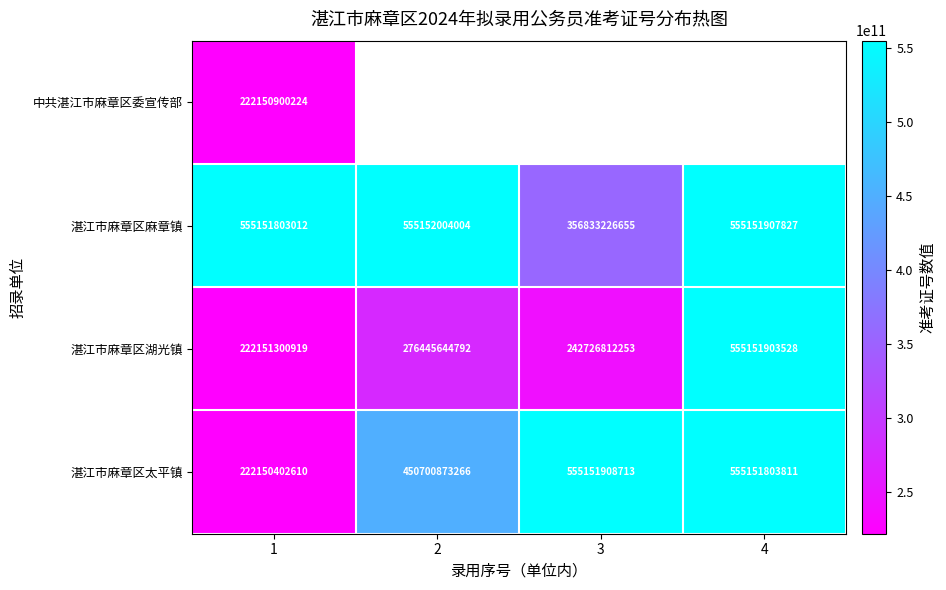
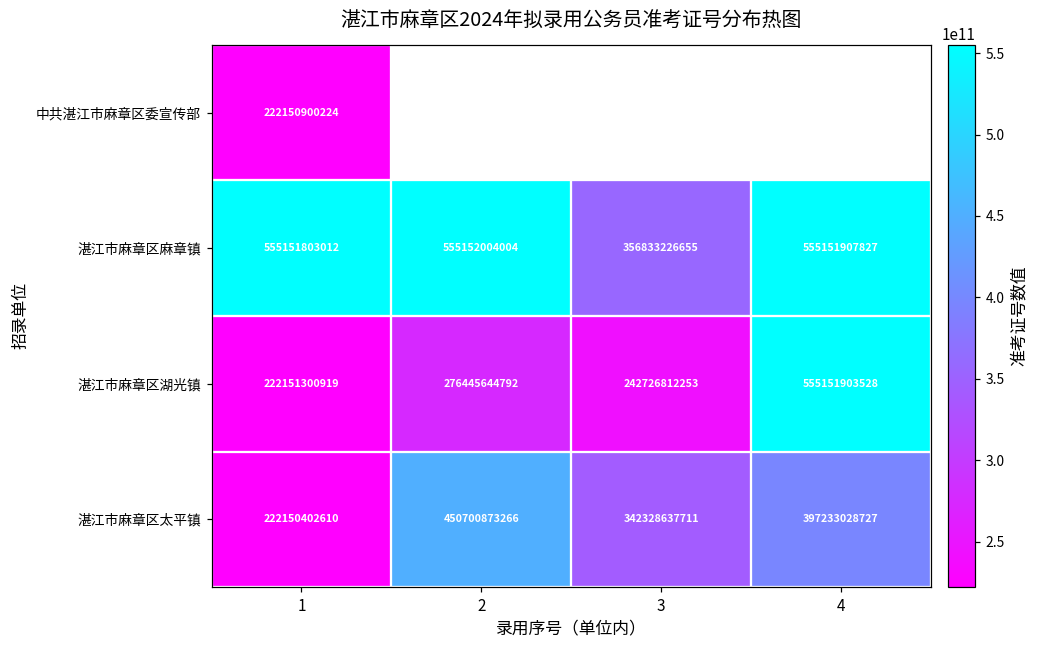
  {
    "中共湛江市麻章区委宣传部": {
      "1": 222150900224
    },
    "湛江市麻章区麻章镇": {
      "1": 555151803012,
      "2": 555152004004,
      "3": 356833226655,
      "4": 555151907827
    },
    "湛江市麻章区湖光镇": {
      "1": 222151300919,
      "2": 276445644792,
      "3": 242726812253,
      "4": 555151903528
    },
    "湛江市麻章区太平镇": {
      "1": 222150402610,
      "2": 450700873266,
-     "3": 555151908713,
-     "4": 555151803811
+     "3": 342328637711,
+     "4": 397233028727
    }
  }
